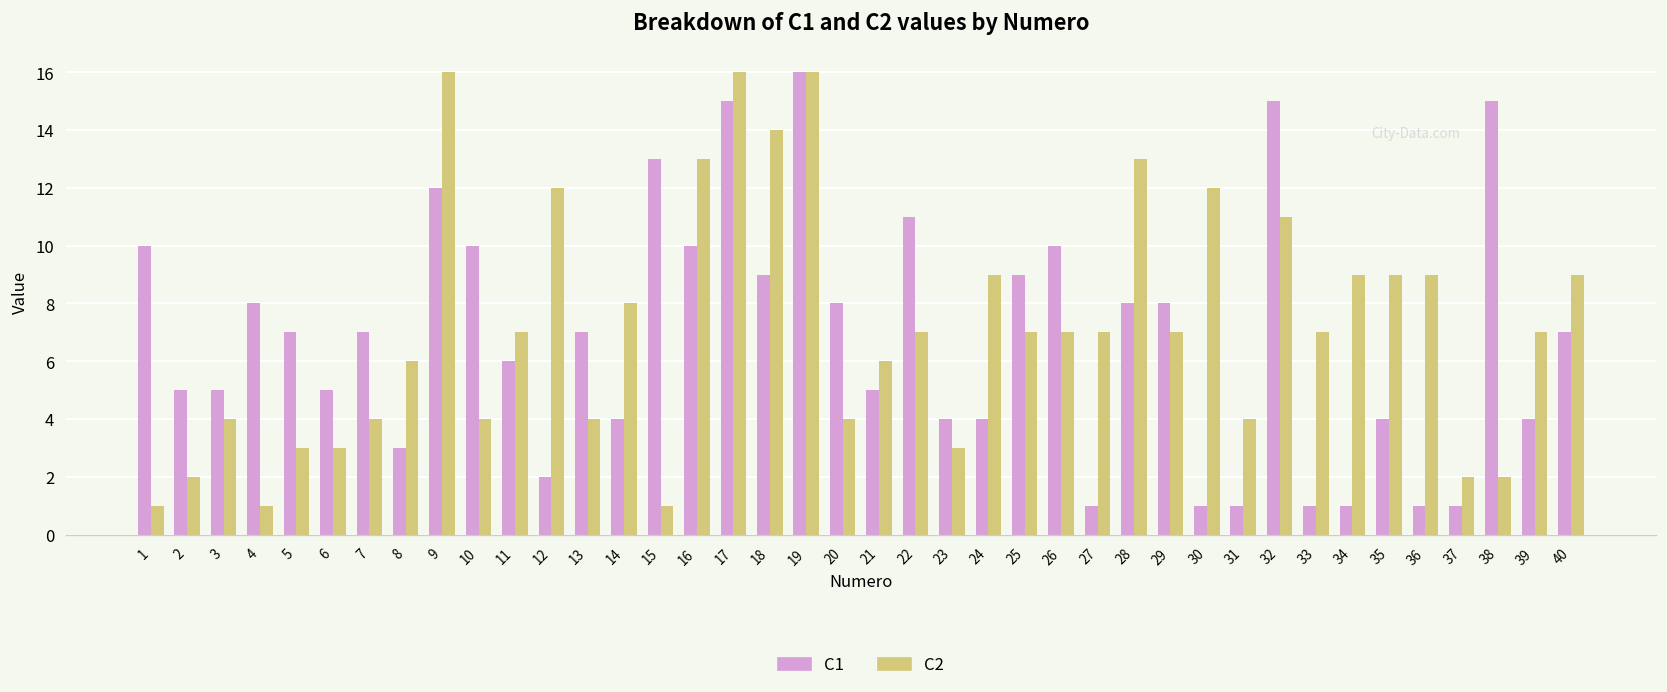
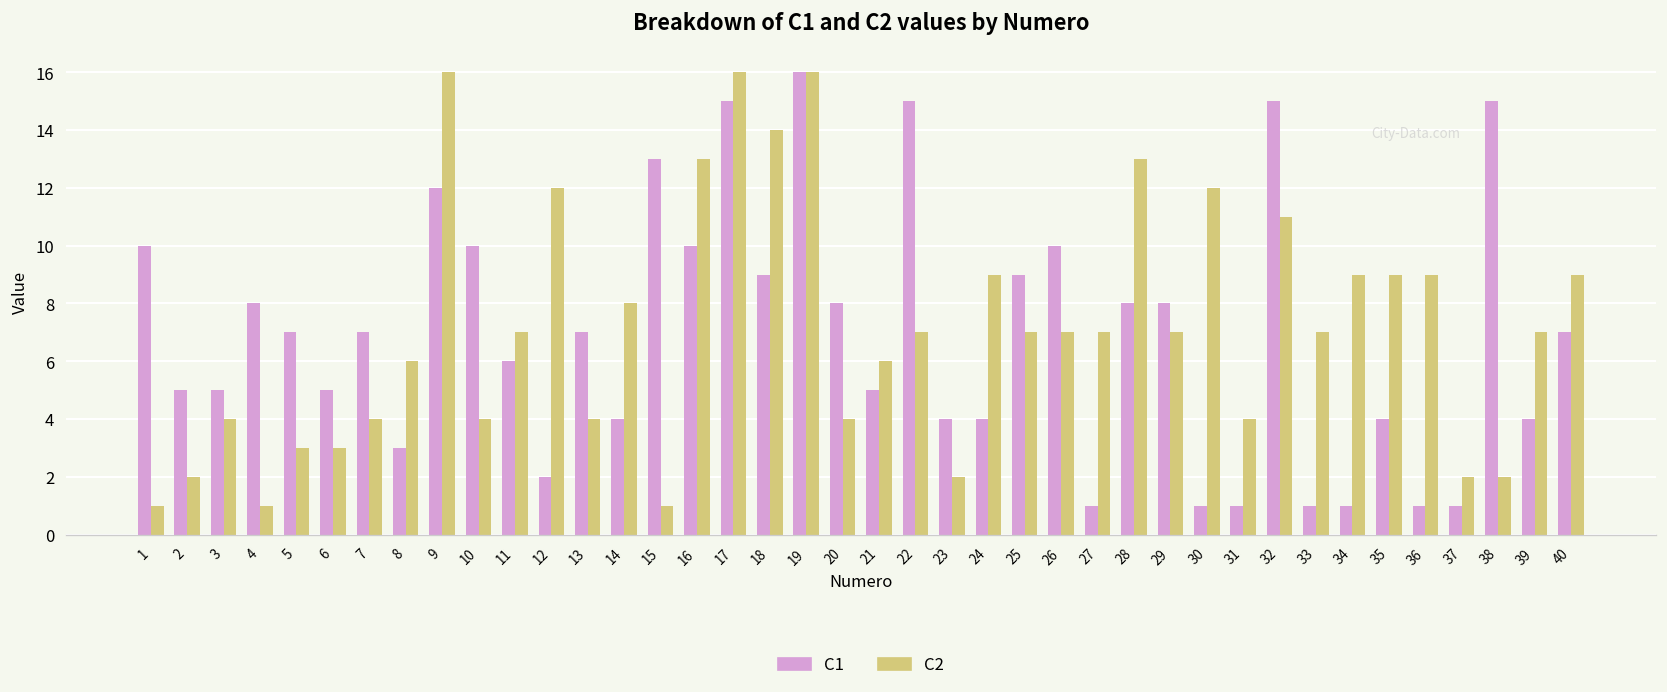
  {
    "C1": {
      "1": 10,
      "2": 5,
      "3": 5,
      "4": 8,
      "5": 7,
      "6": 5,
      "7": 7,
      "8": 3,
      "9": 12,
      "10": 10,
      "11": 6,
      "12": 2,
      "13": 7,
      "14": 4,
      "15": 13,
      "16": 10,
      "17": 15,
      "18": 9,
      "19": 16,
      "20": 8,
      "21": 5,
-     "22": 11,
+     "22": 15,
      "23": 4,
      "24": 4,
      "25": 9,
      "26": 10,
      "27": 1,
      "28": 8,
      "29": 8,
      "30": 1,
      "31": 1,
      "32": 15,
      "33": 1,
      "34": 1,
      "35": 4,
      "36": 1,
      "37": 1,
      "38": 15,
      "39": 4,
      "40": 7
    },
    "C2": {
      "1": 1,
      "2": 2,
      "3": 4,
      "4": 1,
      "5": 3,
      "6": 3,
      "7": 4,
      "8": 6,
      "9": 16,
      "10": 4,
      "11": 7,
      "12": 12,
      "13": 4,
      "14": 8,
      "15": 1,
      "16": 13,
      "17": 16,
      "18": 14,
      "19": 16,
      "20": 4,
      "21": 6,
      "22": 7,
-     "23": 3,
+     "23": 2,
      "24": 9,
      "25": 7,
      "26": 7,
      "27": 7,
      "28": 13,
      "29": 7,
      "30": 12,
      "31": 4,
      "32": 11,
      "33": 7,
      "34": 9,
      "35": 9,
      "36": 9,
      "37": 2,
      "38": 2,
      "39": 7,
      "40": 9
    }
  }
